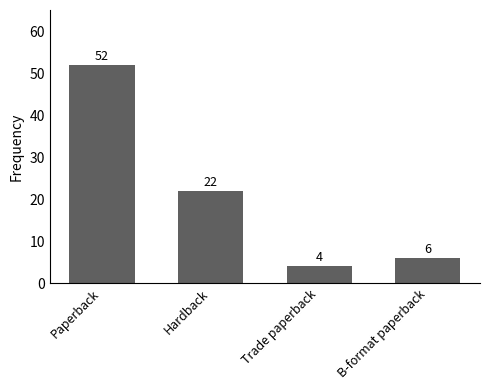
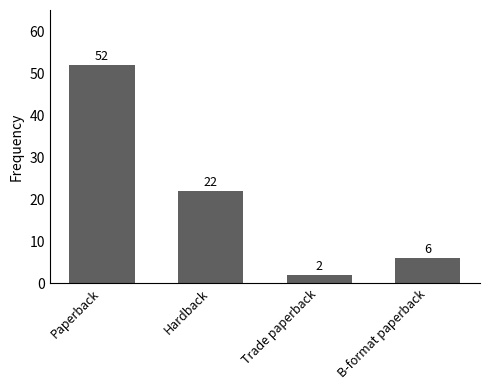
  {
    "Paperback": 52,
    "Hardback": 22,
-   "Trade paperback": 4,
+   "Trade paperback": 2,
    "B-format paperback": 6
  }
